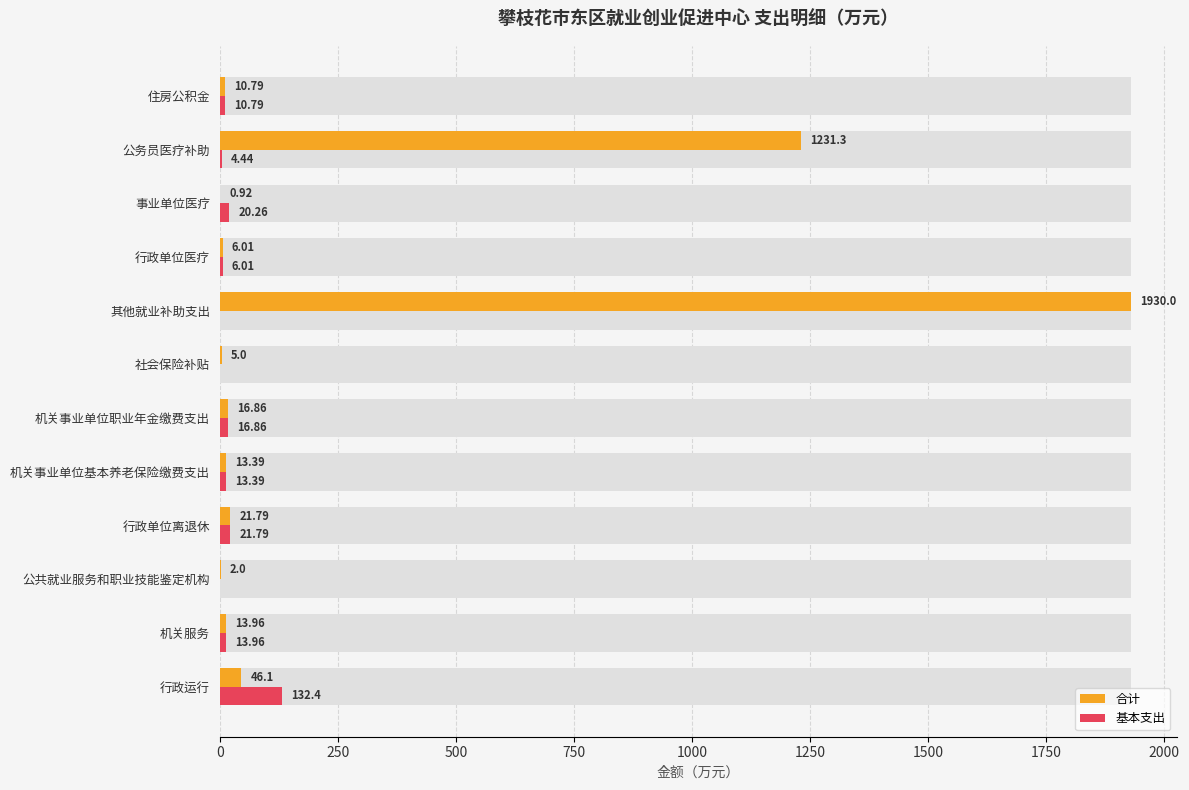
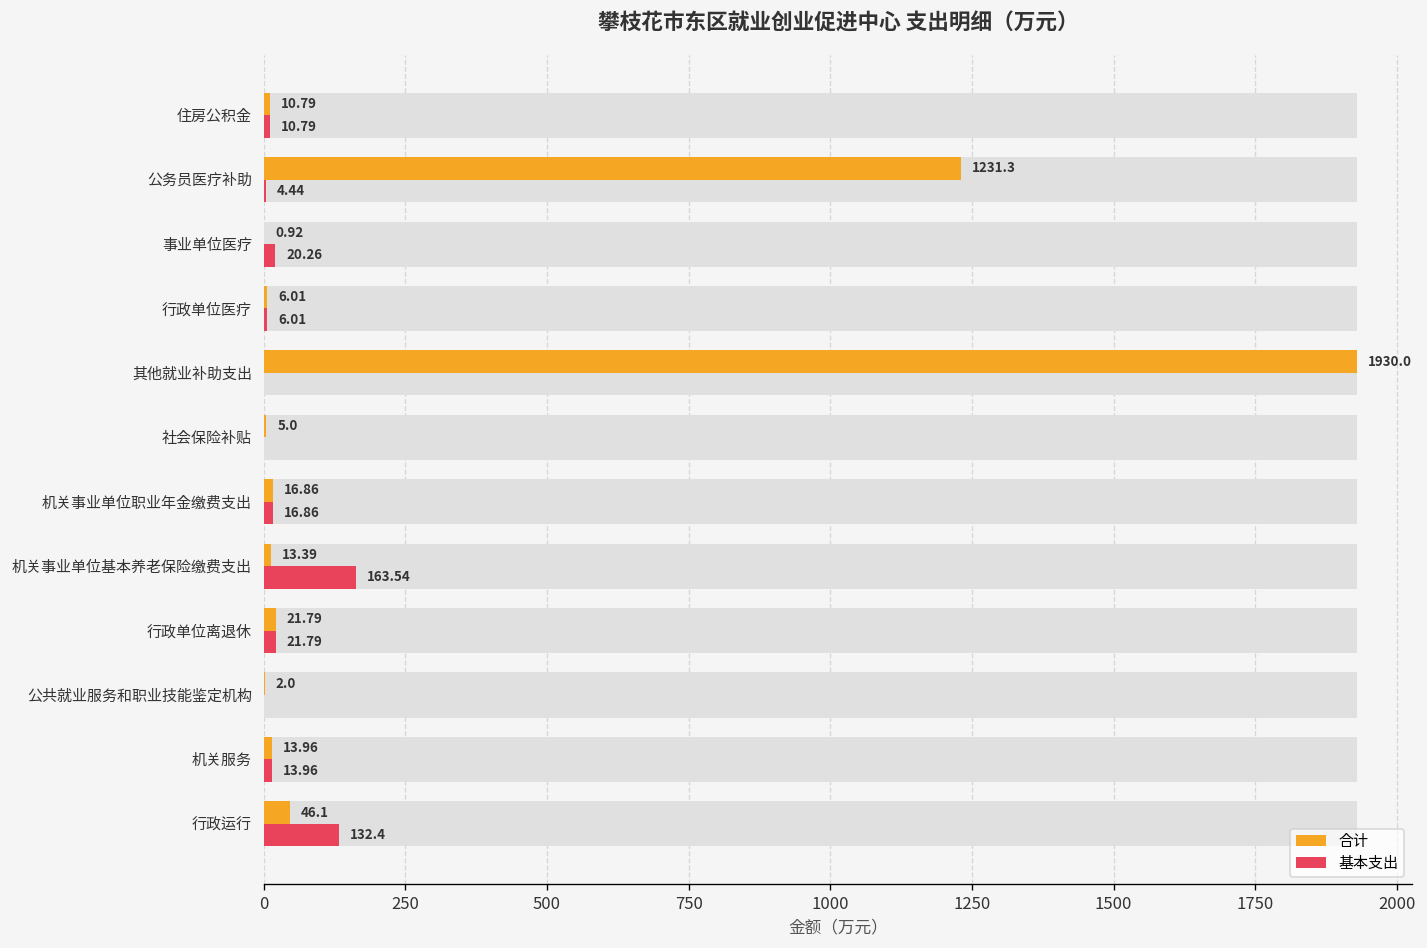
  {
    "合计": {
      "事业单位医疗": 0.92,
      "其他就业补助支出": 1930.0,
      "公共就业服务和职业技能鉴定机构": 2.0
    },
    "基本支出": {
-     "机关事业单位基本养老保险缴费支出": 13.39
+     "机关事业单位基本养老保险缴费支出": 163.54
    }
  }
